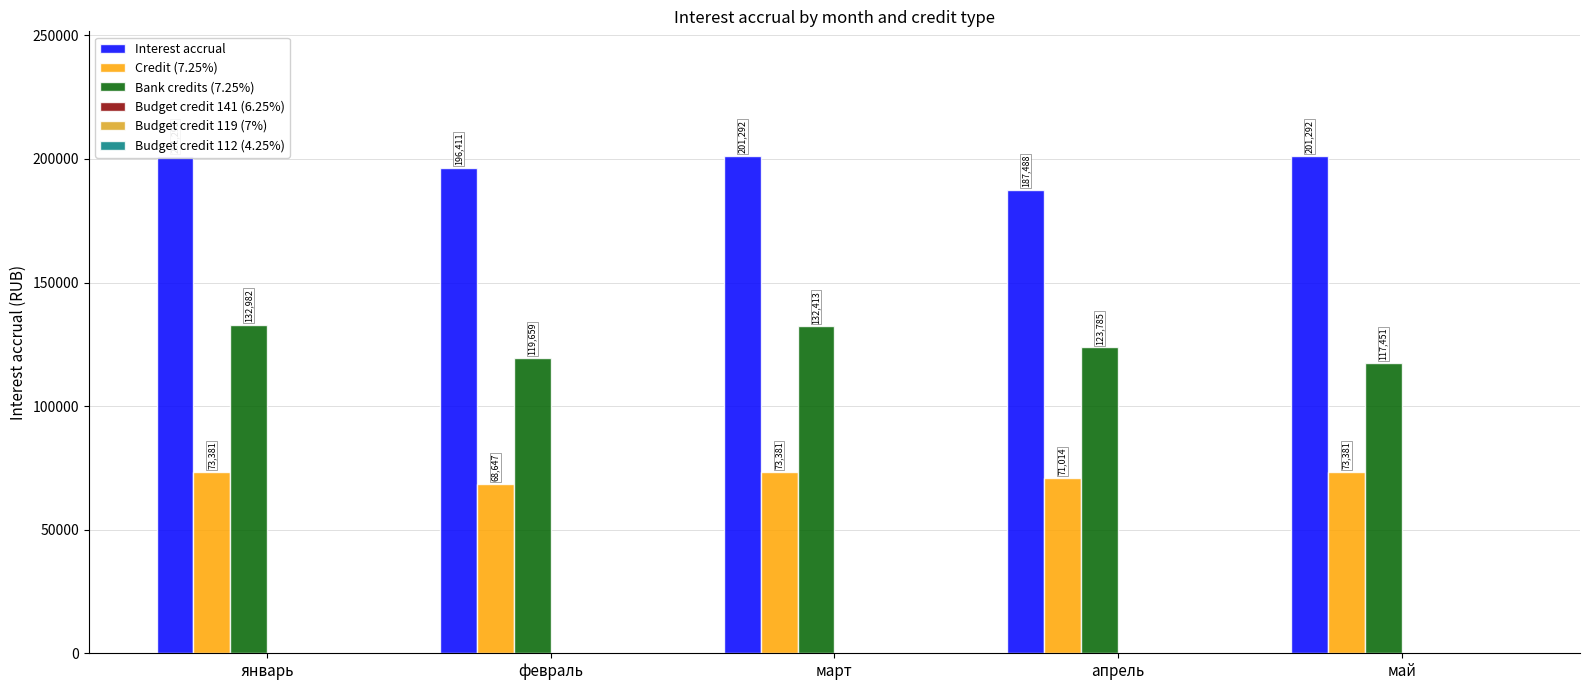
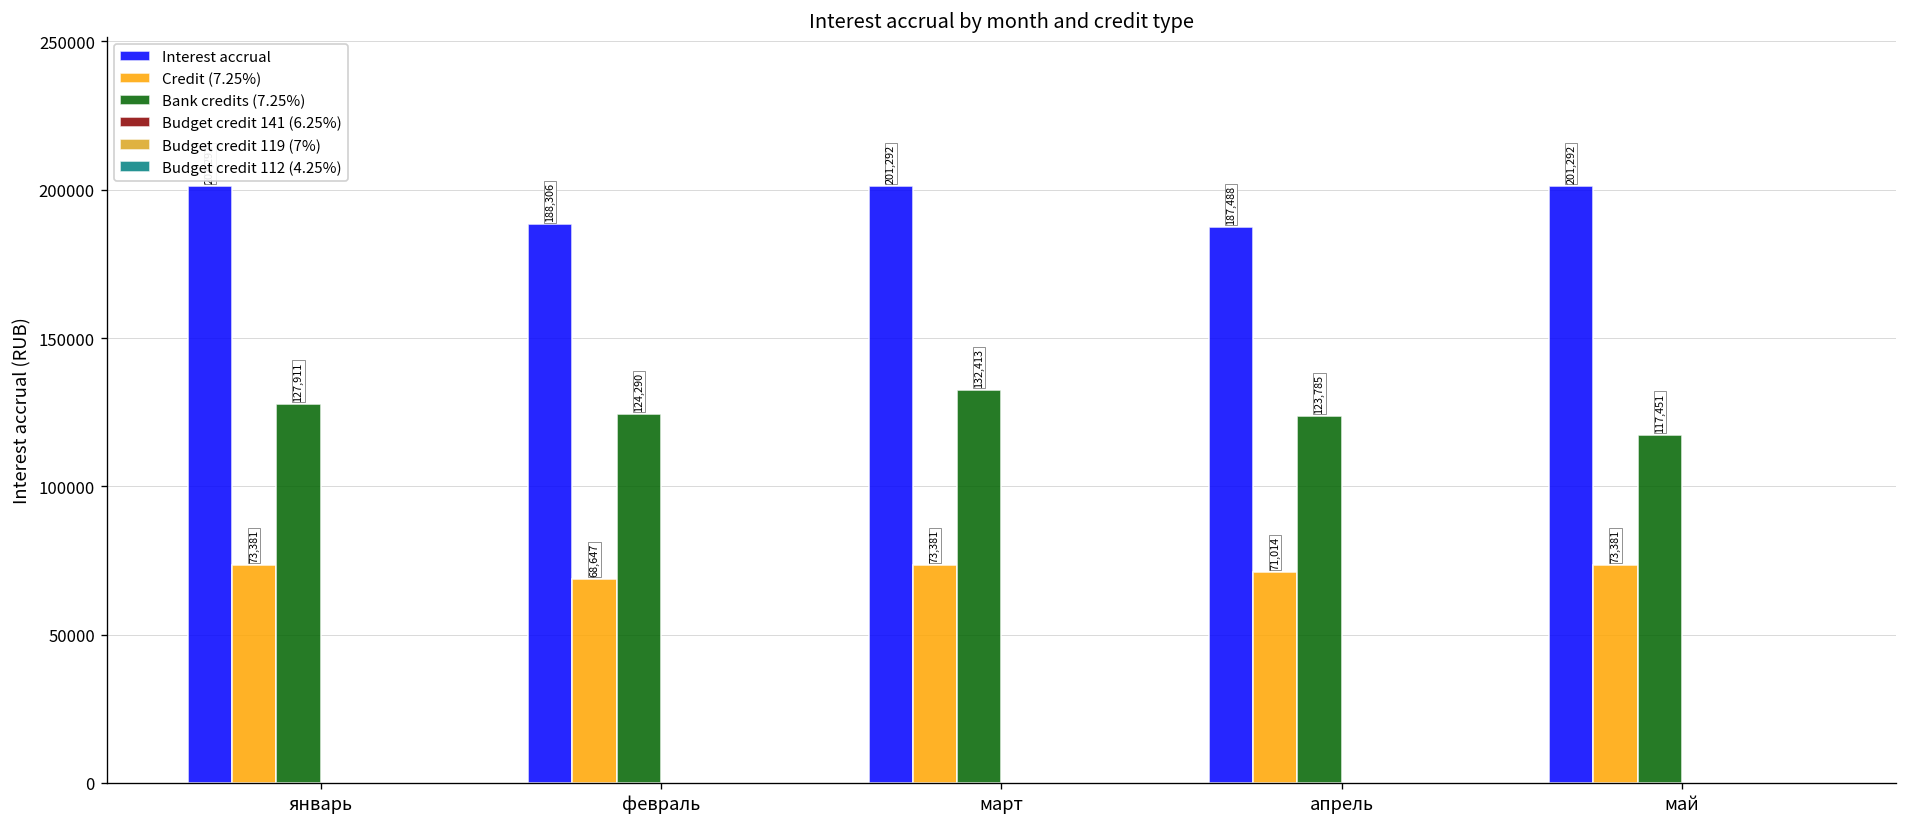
  {
    "Interest accrual": {
-     "февраль": "196,411"
+     "февраль": "188,306"
    },
    "Bank credits (7.25%)": {
-     "январь": "132,982",
-     "февраль": "119,659"
+     "январь": "127,911",
+     "февраль": "124,290"
    },
    "Budget credit 141 (6.25%)": {
      "январь": "0",
      "февраль": "0",
      "март": "0",
      "апрель": "0",
      "май": "0"
    },
    "Budget credit 112 (4.25%)": {
      "январь": "0",
      "февраль": "0",
      "март": "0",
      "апрель": "0",
      "май": "0"
    }
  }
